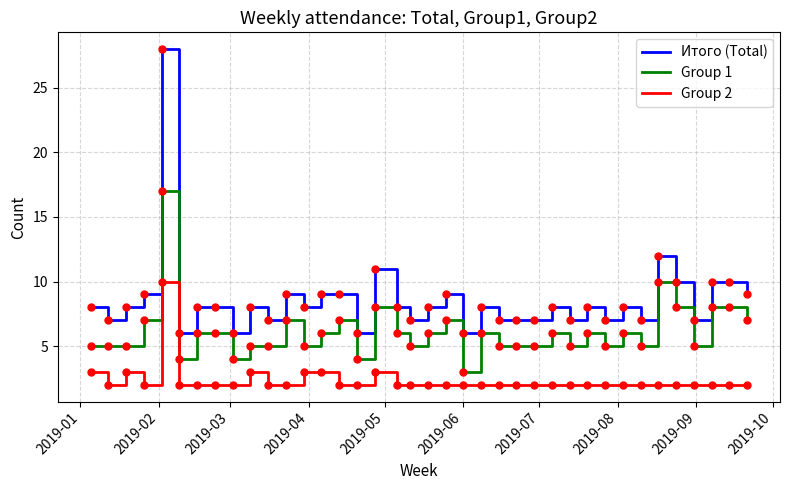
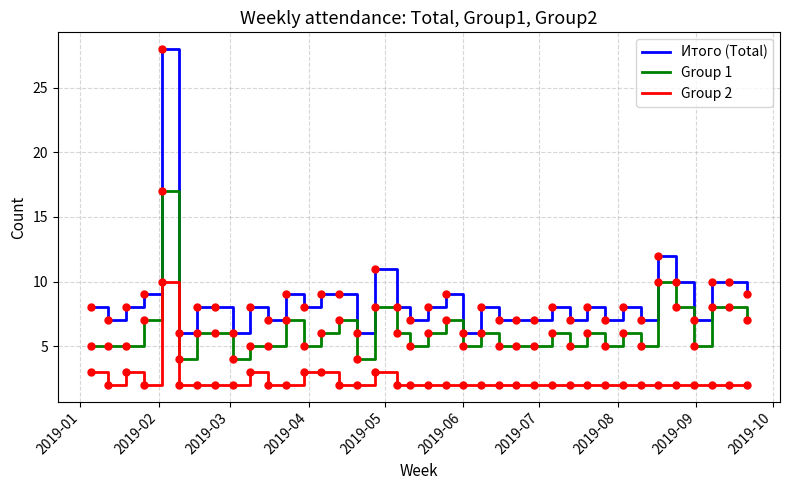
  {
    "Итого (Total)": {
      "2019-06": 6
    },
    "Group 1": {
-     "2019-06": 3
+     "2019-06": 5
    },
    "Group 2": {
      "2019-06": 2
    }
  }
